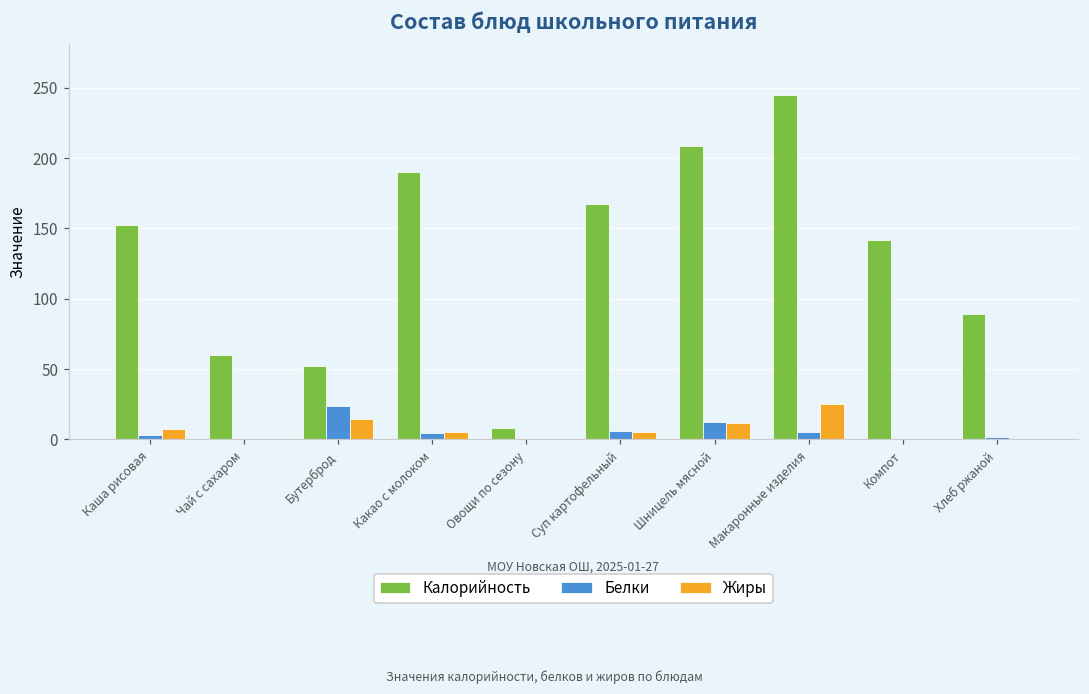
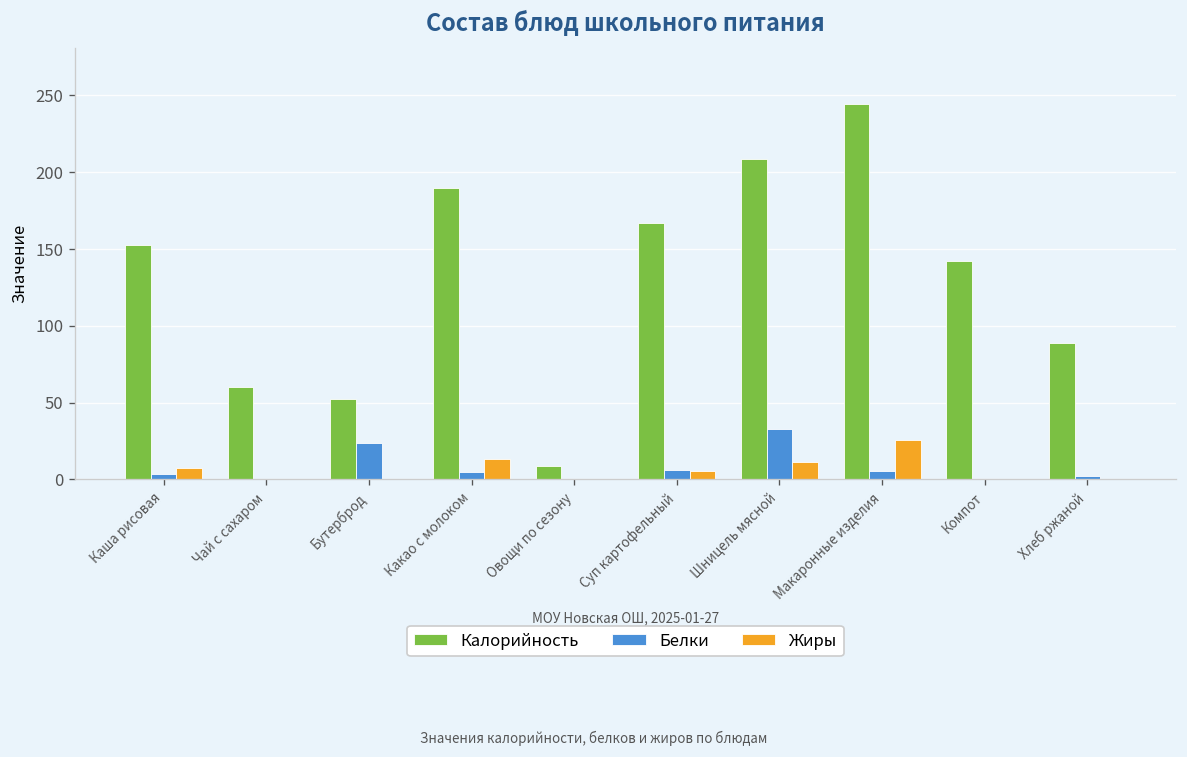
  {
    "Калорийность": {
      "Каша рисовая": 152,
      "Чай с сахаром": 60,
      "Бутерброд": 52,
      "Какао с молоком": 190,
      "Овощи по сезону": 8,
      "Суп картофельный": 167,
      "Шницель мясной": 209,
      "Макаронные изделия": 245,
      "Компот": 142,
      "Хлеб ржаной": 89
    },
    "Белки": {
      "Каша рисовая": 3,
      "Бутерброд": 24,
      "Какао с молоком": 5,
      "Суп картофельный": 6,
-     "Шницель мясной": 13,
+     "Шницель мясной": 33,
      "Макаронные изделия": 5,
      "Хлеб ржаной": 2
    },
    "Жиры": {
      "Каша рисовая": 7,
-     "Бутерброд": 14,
-     "Какао с молоком": 5,
+     "Бутерброд": 0,
+     "Какао с молоком": 14,
      "Суп картофельный": 6,
      "Шницель мясной": 12,
      "Макаронные изделия": 26,
      "Компот": 0
    }
  }
